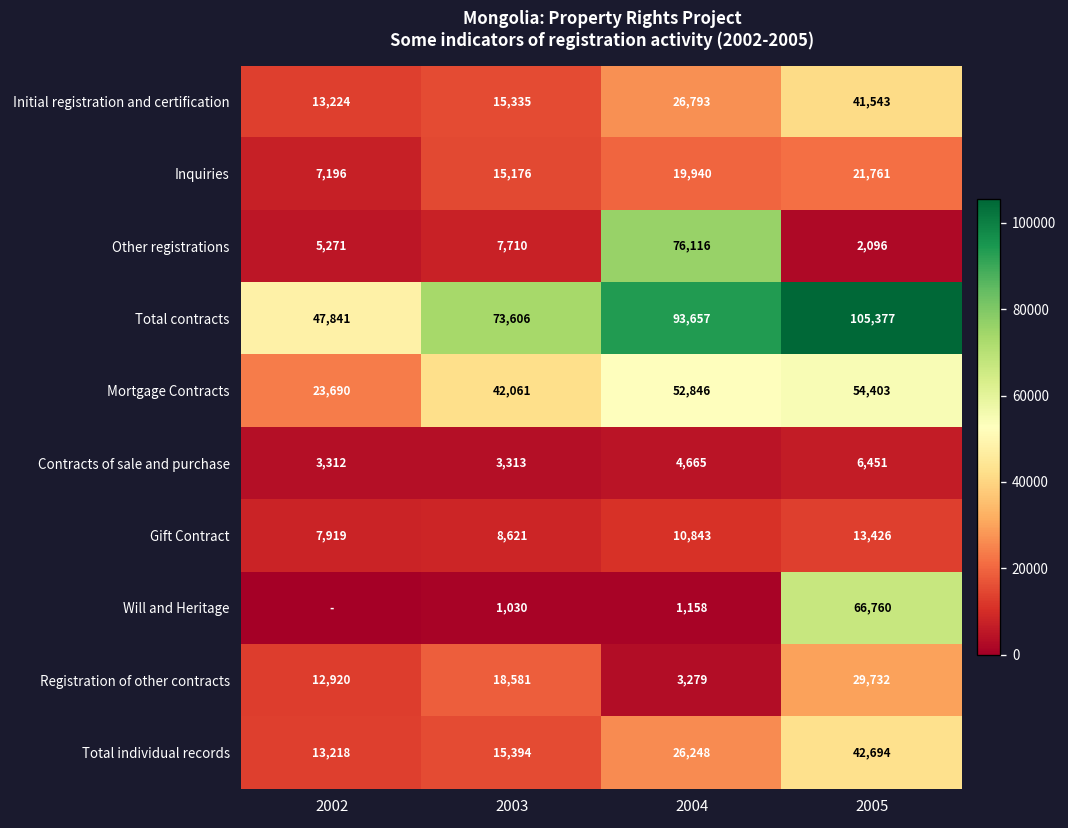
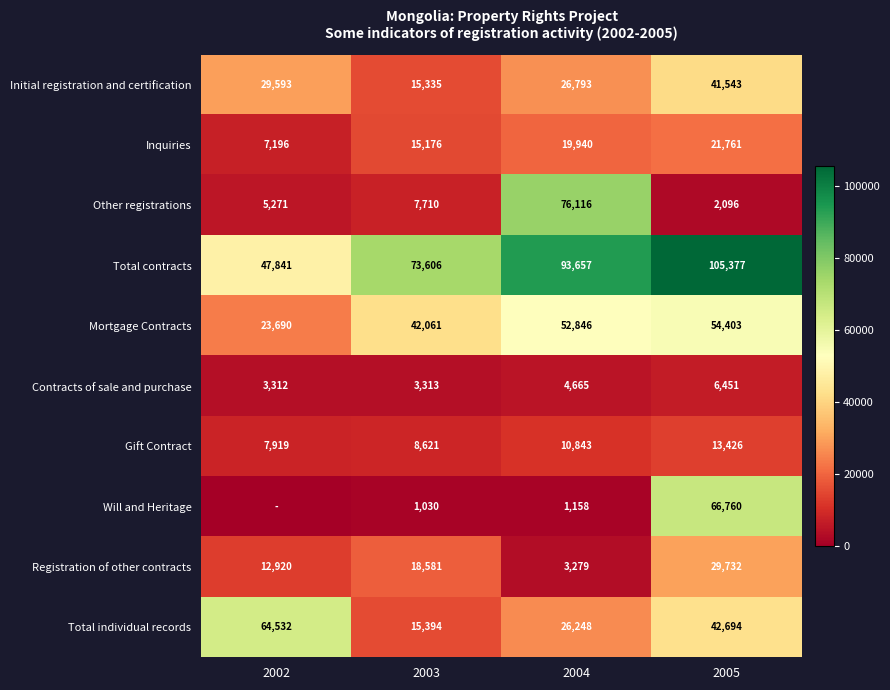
  {
    "Initial registration and certification": {
-     "2002": "13,224",
+     "2002": "29,593",
      "2003": "15,335",
      "2004": "26,793",
      "2005": "41,543"
    },
    "Inquiries": {
      "2002": "7,196",
      "2003": "15,176",
      "2004": "19,940",
      "2005": "21,761"
    },
    "Other registrations": {
      "2002": "5,271",
      "2003": "7,710",
      "2004": "76,116",
      "2005": "2,096"
    },
    "Total contracts": {
      "2002": "47,841",
      "2003": "73,606",
      "2004": "93,657",
      "2005": "105,377"
    },
    "Mortgage Contracts": {
      "2002": "23,690",
      "2003": "42,061",
      "2004": "52,846",
      "2005": "54,403"
    },
    "Contracts of sale and purchase": {
      "2002": "3,312",
      "2003": "3,313",
      "2004": "4,665",
      "2005": "6,451"
    },
    "Gift Contract": {
      "2002": "7,919",
      "2003": "8,621",
      "2004": "10,843",
      "2005": "13,426"
    },
    "Will and Heritage": {
      "2003": "1,030",
      "2004": "1,158",
      "2005": "66,760"
    },
    "Registration of other contracts": {
      "2002": "12,920",
      "2003": "18,581",
      "2004": "3,279",
      "2005": "29,732"
    },
    "Total individual records": {
-     "2002": "13,218",
+     "2002": "64,532",
      "2003": "15,394",
      "2004": "26,248",
      "2005": "42,694"
    }
  }
